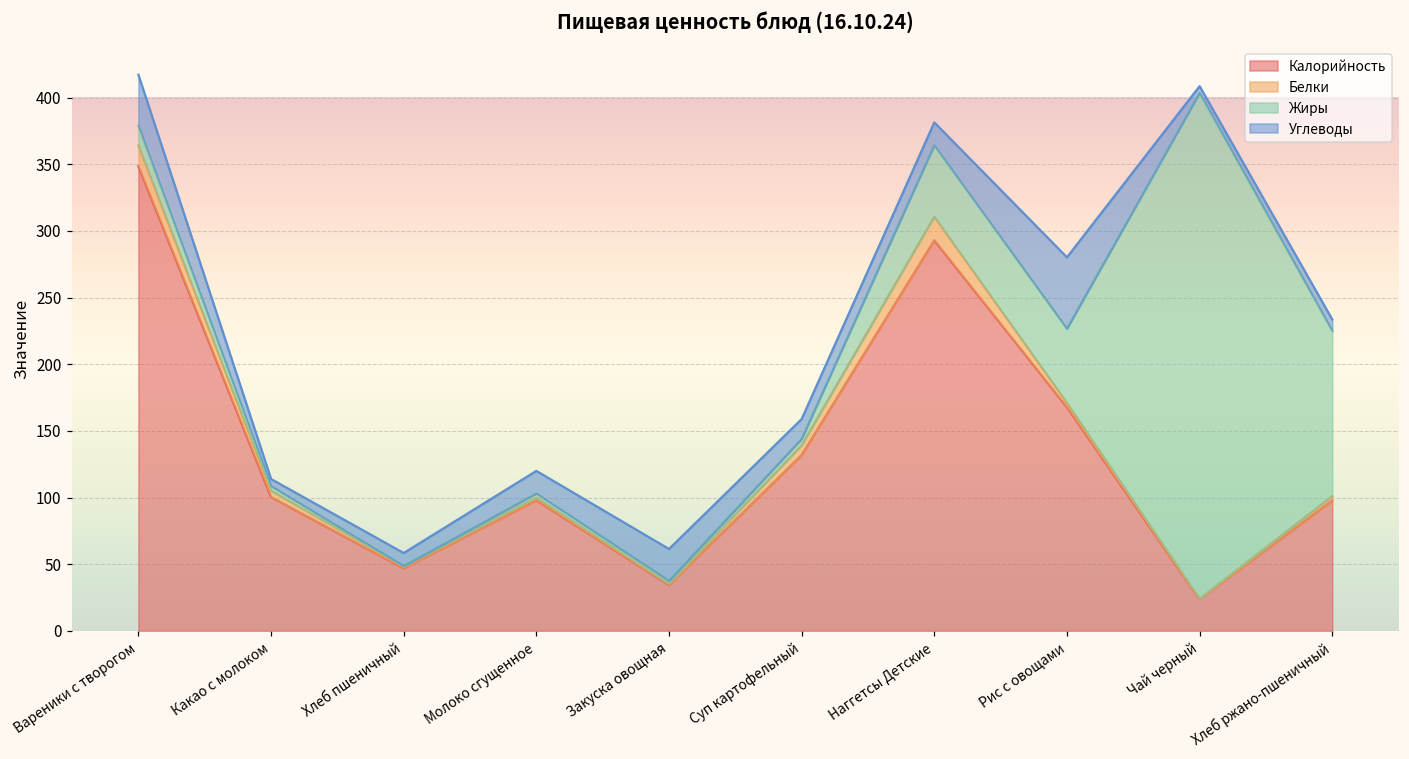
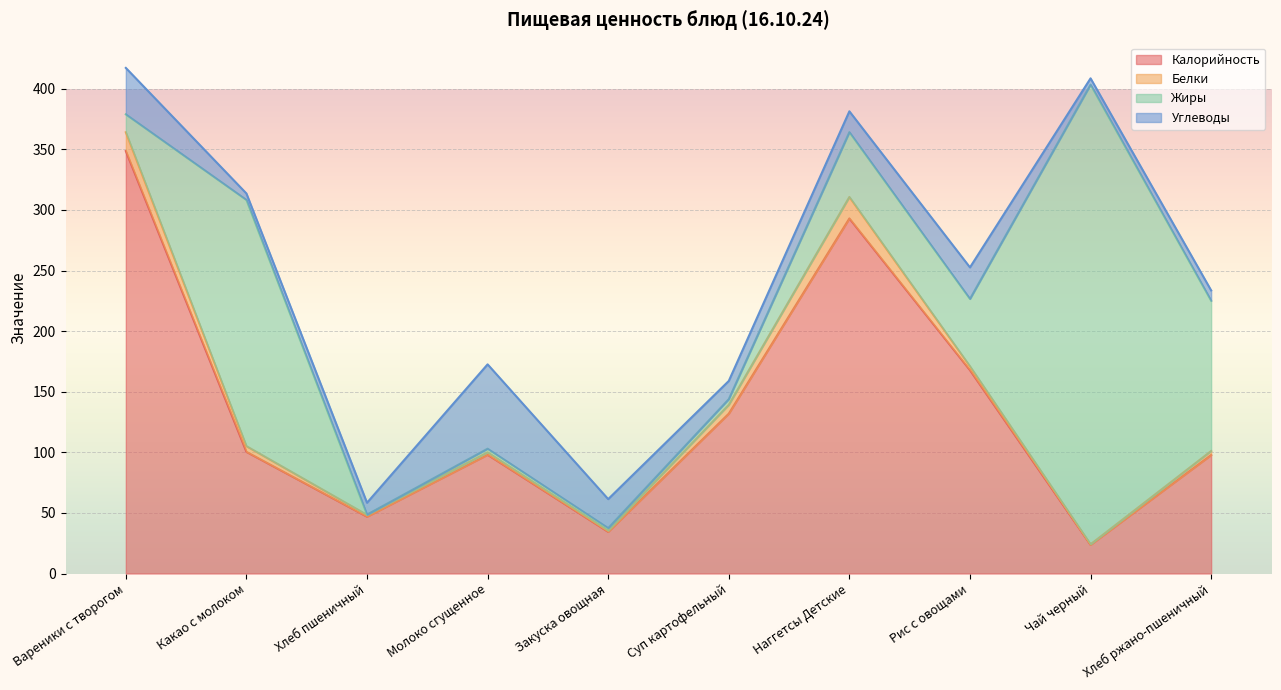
  {
    "Жиры": {
      "Вареники с творогом": 15,
-     "Какао с молоком": 4,
+     "Какао с молоком": 203,
      "Молоко сгущенное": 3,
      "Суп картофельный": 5,
      "Наггетсы Детские": 54,
      "Рис с овощами": 56,
      "Чай черный": 379,
      "Хлеб ржано-пшеничный": 124
    },
    "Углеводы": {
      "Вареники с творогом": 38,
      "Какао с молоком": 5,
      "Хлеб пшеничный": 10,
-     "Молоко сгущенное": 17,
+     "Молоко сгущенное": 70,
      "Закуска овощная": 24,
      "Суп картофельный": 15,
      "Наггетсы Детские": 17,
-     "Рис с овощами": 54,
+     "Рис с овощами": 26,
      "Чай черный": 5,
      "Хлеб ржано-пшеничный": 9
    }
  }
